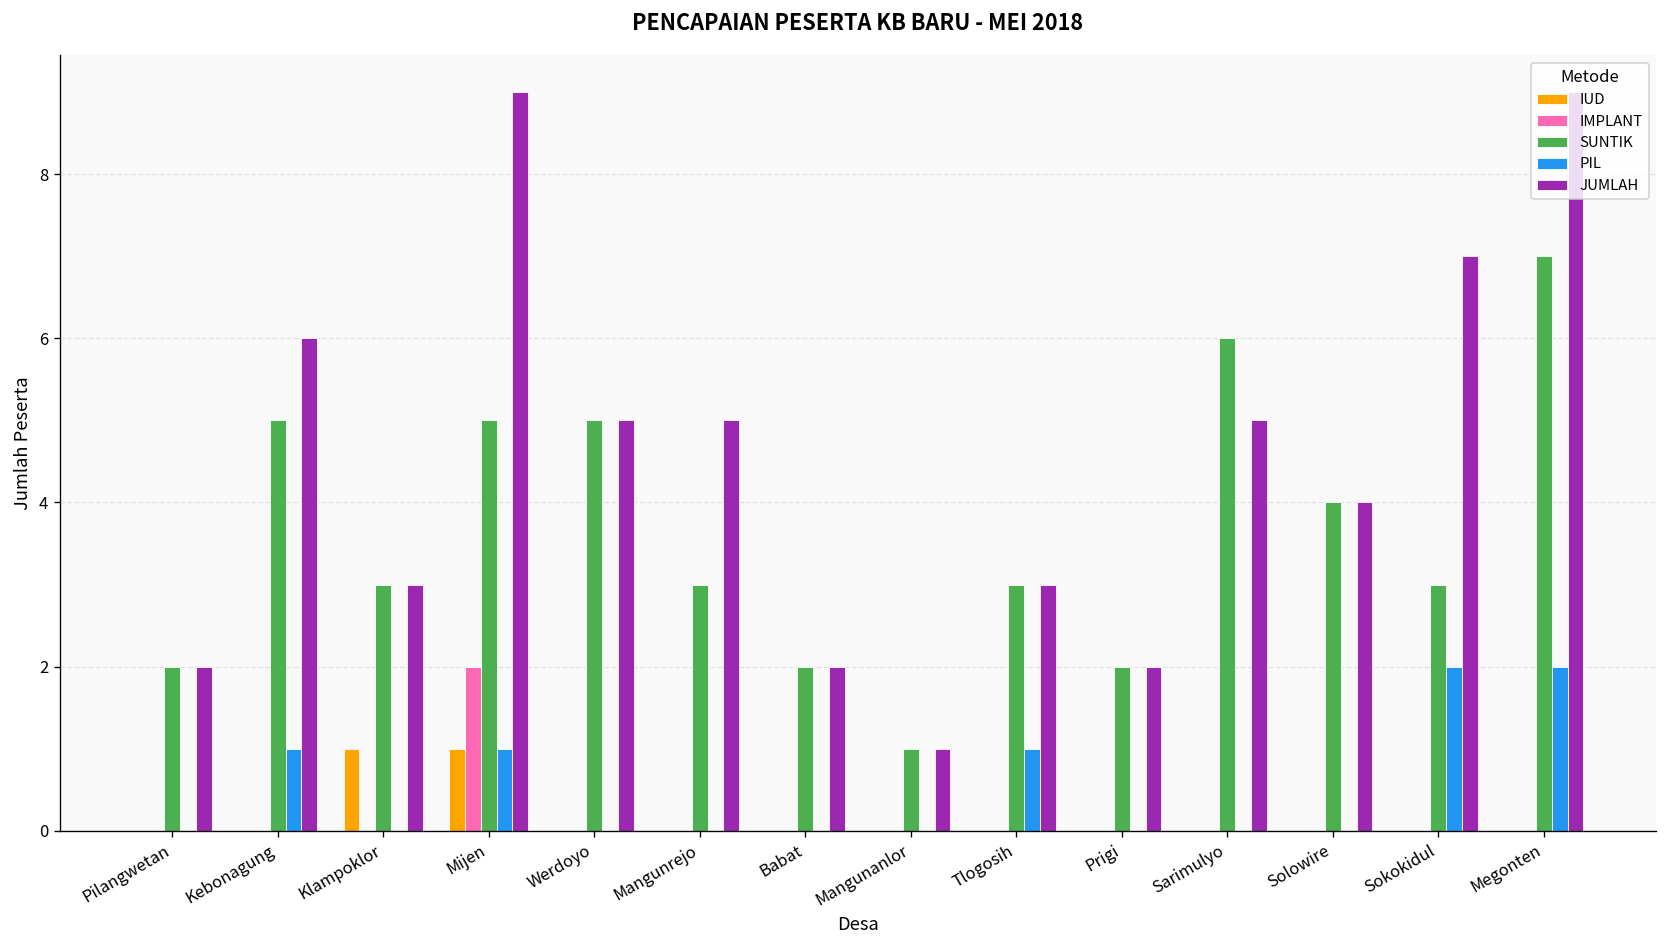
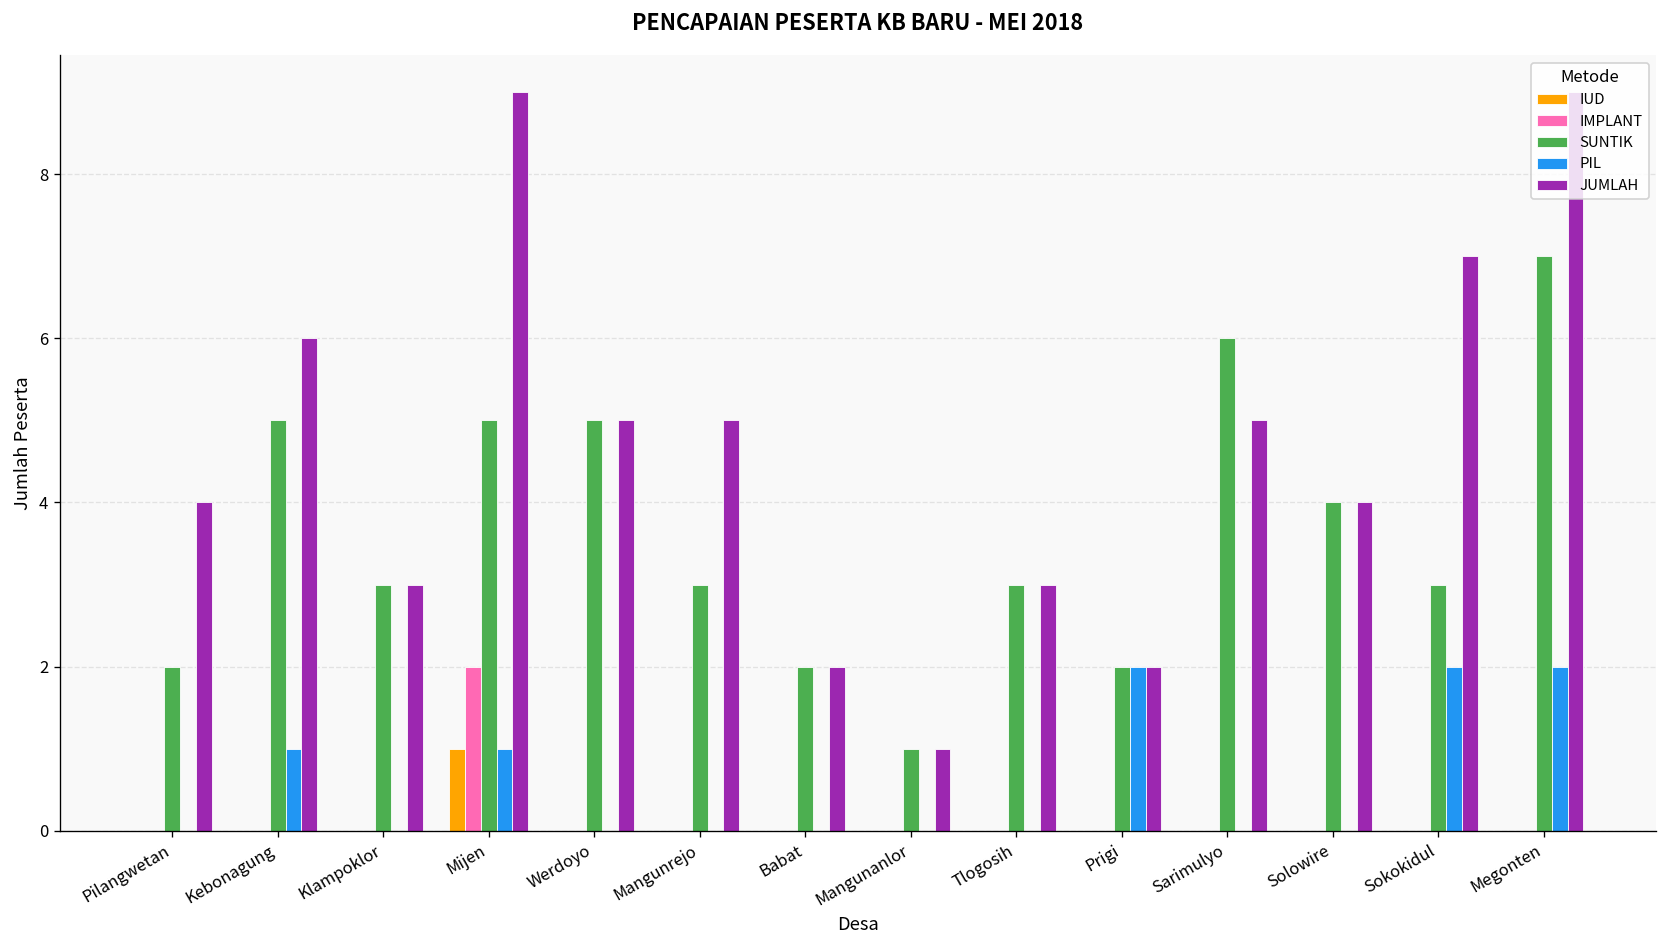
  {
    "IUD": {
      "Pilangwetan": 0,
      "Kebonagung": 0,
-     "Klampoklor": 1,
+     "Klampoklor": 0,
      "Mijen": 1,
      "Werdoyo": 0,
      "Mangunrejo": 0,
      "Babat": 0,
      "Mangunanlor": 0,
      "Tlogosih": 0,
      "Prigi": 0,
      "Sarimulyo": 0,
      "Solowire": 0,
      "Sokokidul": 0,
      "Megonten": 0
    },
    "IMPLANT": {
      "Pilangwetan": 0,
      "Kebonagung": 0,
      "Klampoklor": 0,
      "Mijen": 2,
      "Werdoyo": 0,
      "Mangunrejo": 0,
      "Babat": 0,
      "Mangunanlor": 0,
      "Tlogosih": 0,
      "Prigi": 0,
      "Sarimulyo": 0,
      "Solowire": 0,
      "Sokokidul": 0,
      "Megonten": 0
    },
    "SUNTIK": {
      "Pilangwetan": 2,
      "Kebonagung": 5,
      "Klampoklor": 3,
      "Mijen": 5,
      "Werdoyo": 5,
      "Mangunrejo": 3,
      "Babat": 2,
      "Mangunanlor": 1,
      "Tlogosih": 3,
      "Prigi": 2,
      "Sarimulyo": 6,
      "Solowire": 4,
      "Sokokidul": 3,
      "Megonten": 7
    },
    "PIL": {
      "Pilangwetan": 0,
      "Kebonagung": 1,
      "Klampoklor": 0,
      "Mijen": 1,
      "Werdoyo": 0,
      "Mangunrejo": 0,
      "Babat": 0,
      "Mangunanlor": 0,
-     "Tlogosih": 1,
-     "Prigi": 0,
+     "Tlogosih": 0,
+     "Prigi": 2,
      "Sarimulyo": 0,
      "Solowire": 0,
      "Sokokidul": 2,
      "Megonten": 2
    },
    "JUMLAH": {
-     "Pilangwetan": 2,
+     "Pilangwetan": 4,
      "Kebonagung": 6,
      "Klampoklor": 3,
      "Mijen": 9,
      "Werdoyo": 5,
      "Mangunrejo": 5,
      "Babat": 2,
      "Mangunanlor": 1,
      "Tlogosih": 3,
      "Prigi": 2,
      "Sarimulyo": 5,
      "Solowire": 4,
      "Sokokidul": 7
    }
  }
